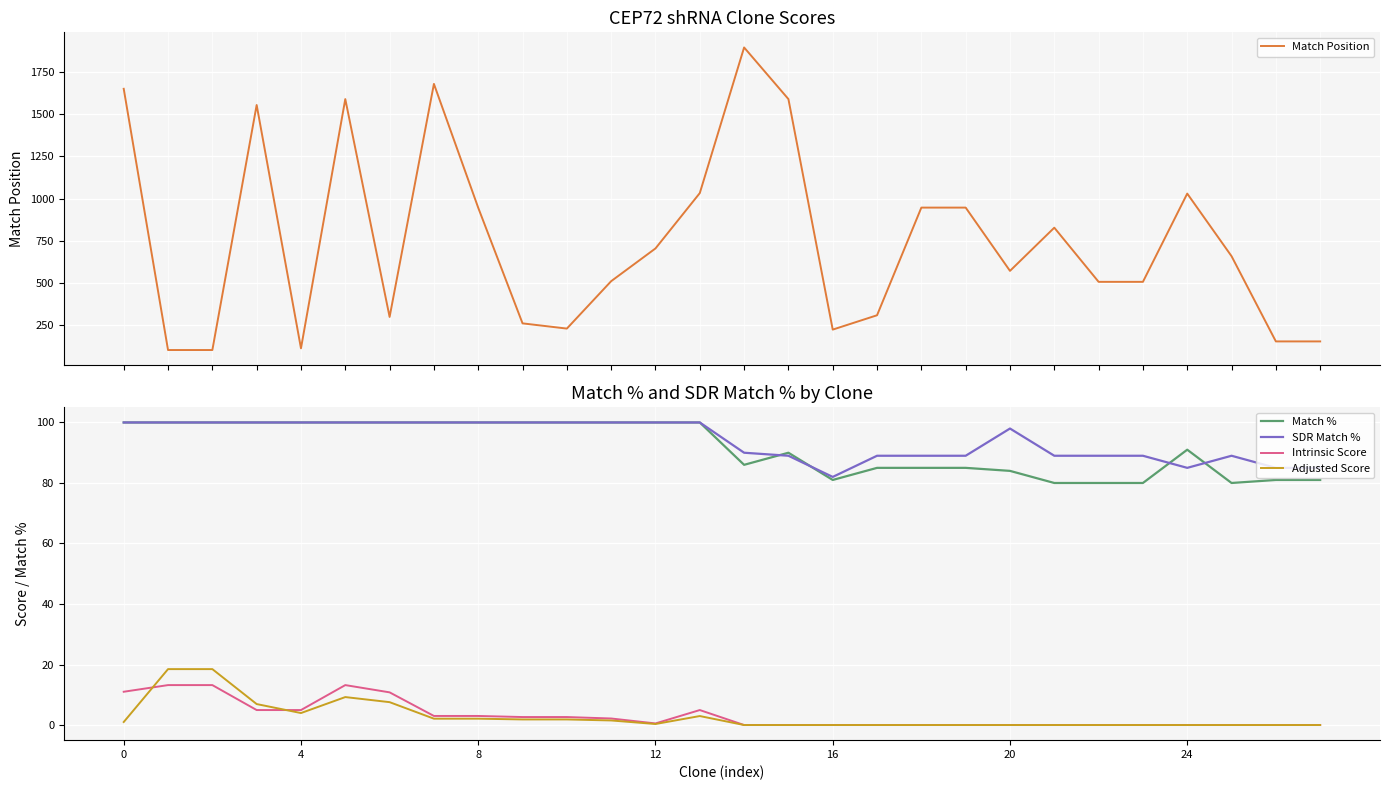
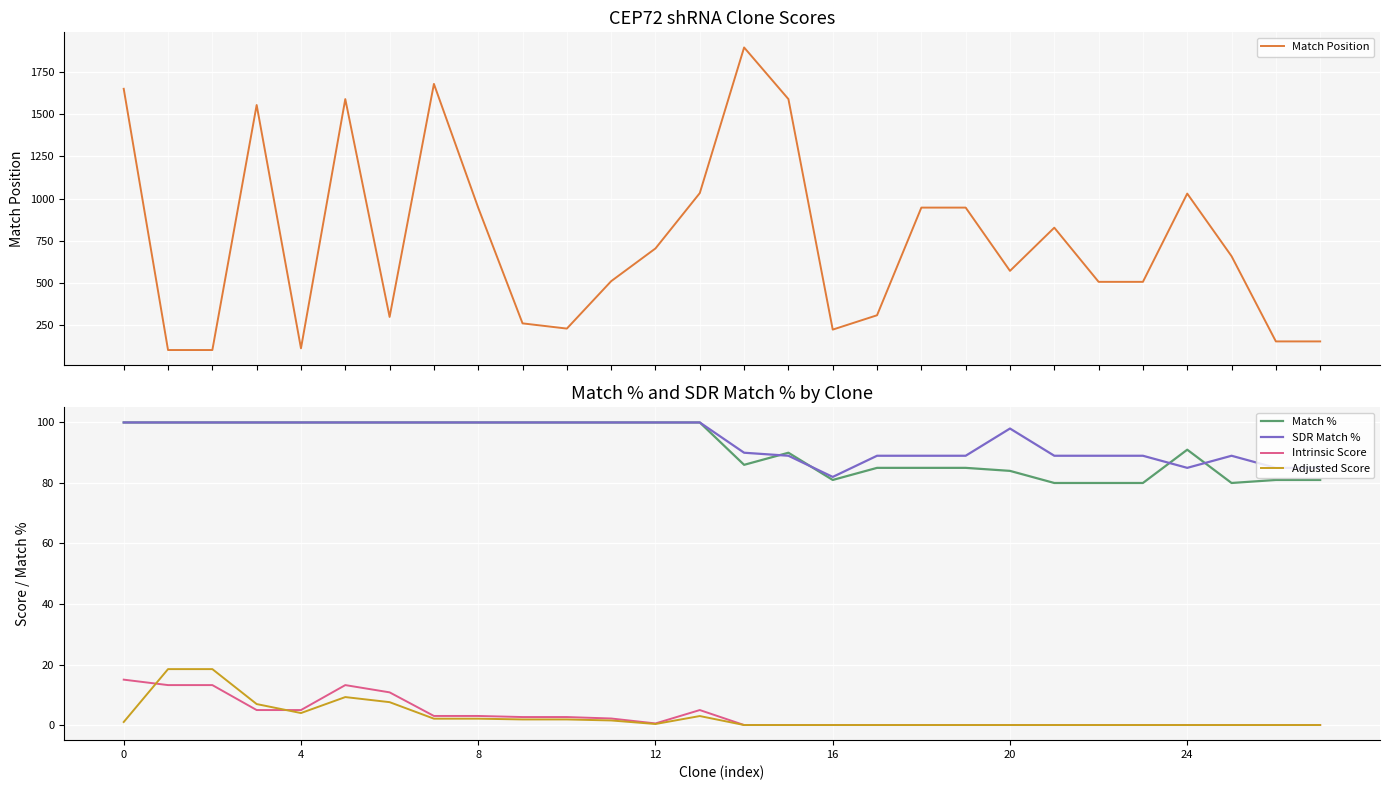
  {
    "Match % and SDR Match % by Clone": {
      "Match %": {
        "16": 81,
        "20": 84,
        "24": 91
      },
      "SDR Match %": {
        "16": 82,
        "20": 98,
        "24": 85
      },
      "Intrinsic Score": {
-       "0": 11,
+       "0": 15,
        "4": 5,
        "8": 3
      },
      "Adjusted Score": {
        "0": 1,
        "4": 4,
        "8": 2
      }
    }
  }
